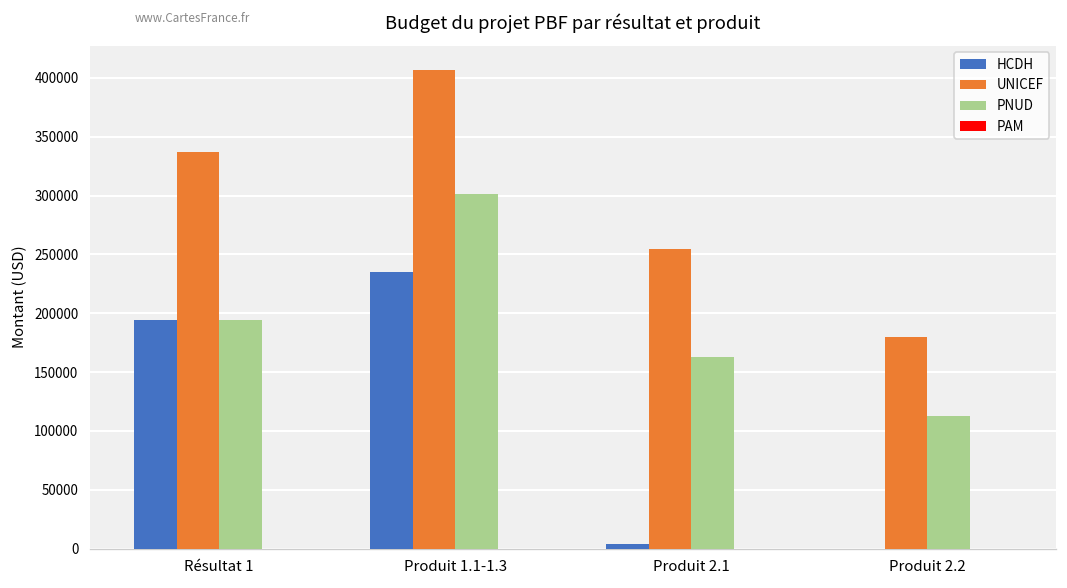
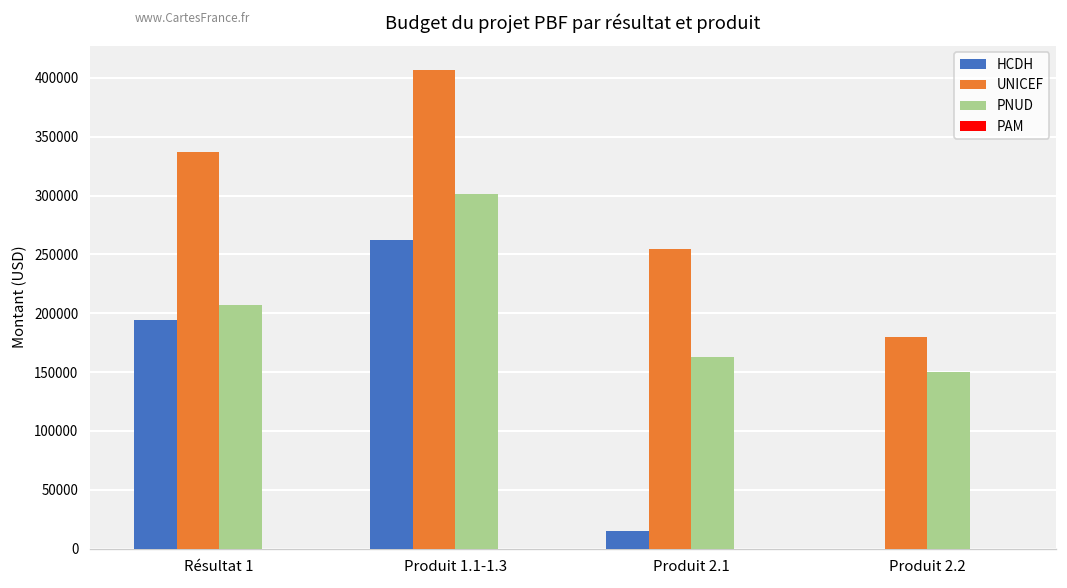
  {
    "HCDH": {
      "Résultat 1": 190000,
-     "Produit 1.1-1.3": 240000,
-     "Produit 2.1": 0,
+     "Produit 1.1-1.3": 260000,
+     "Produit 2.1": 20000,
      "Produit 2.2": 0
    },
    "UNICEF": {
      "Résultat 1": 340000,
      "Produit 1.1-1.3": 410000,
      "Produit 2.1": 250000,
      "Produit 2.2": 180000
    },
    "PNUD": {
-     "Résultat 1": 190000,
+     "Résultat 1": 210000,
      "Produit 1.1-1.3": 300000,
      "Produit 2.1": 160000,
-     "Produit 2.2": 110000
+     "Produit 2.2": 150000
    },
    "PAM": {
      "Résultat 1": 0,
      "Produit 1.1-1.3": 0,
      "Produit 2.1": 0,
      "Produit 2.2": 0
    }
  }
